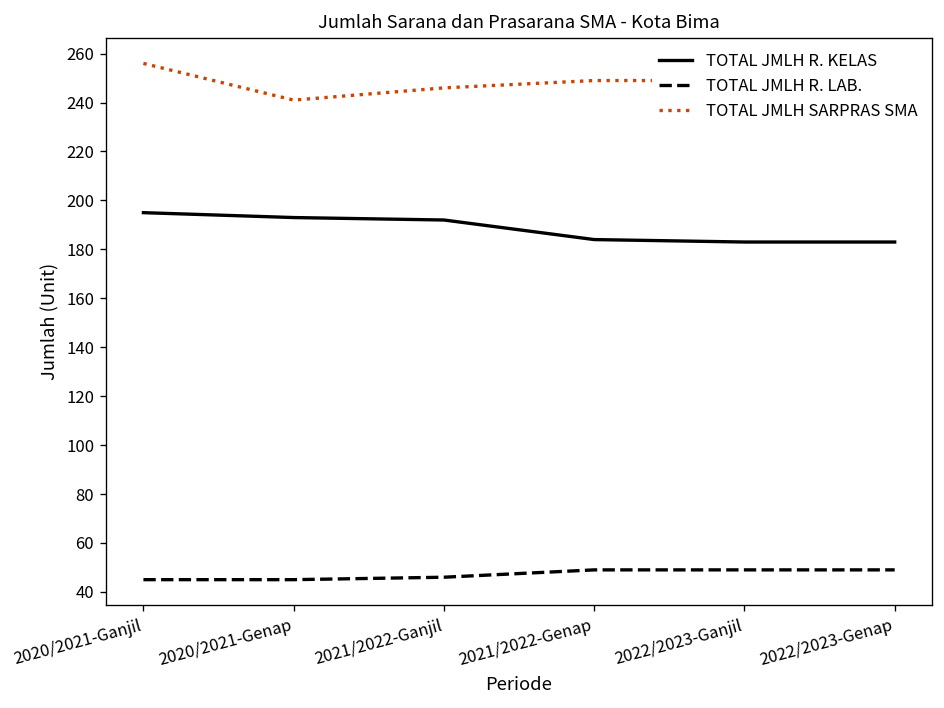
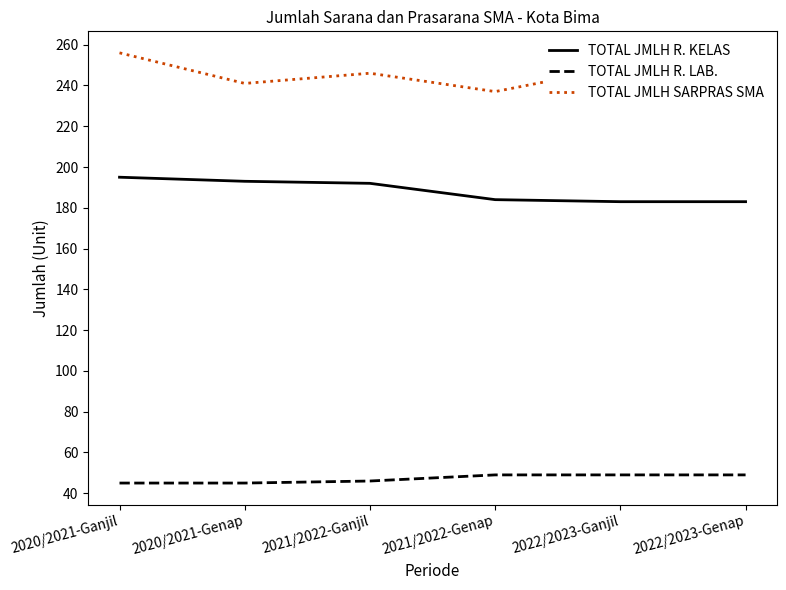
  {
    "TOTAL JMLH SARPRAS SMA": {
      "2020/2021-Ganjil": 256,
      "2020/2021-Genap": 241,
      "2021/2022-Ganjil": 246,
-     "2021/2022-Genap": 249
+     "2021/2022-Genap": 237
    }
  }
